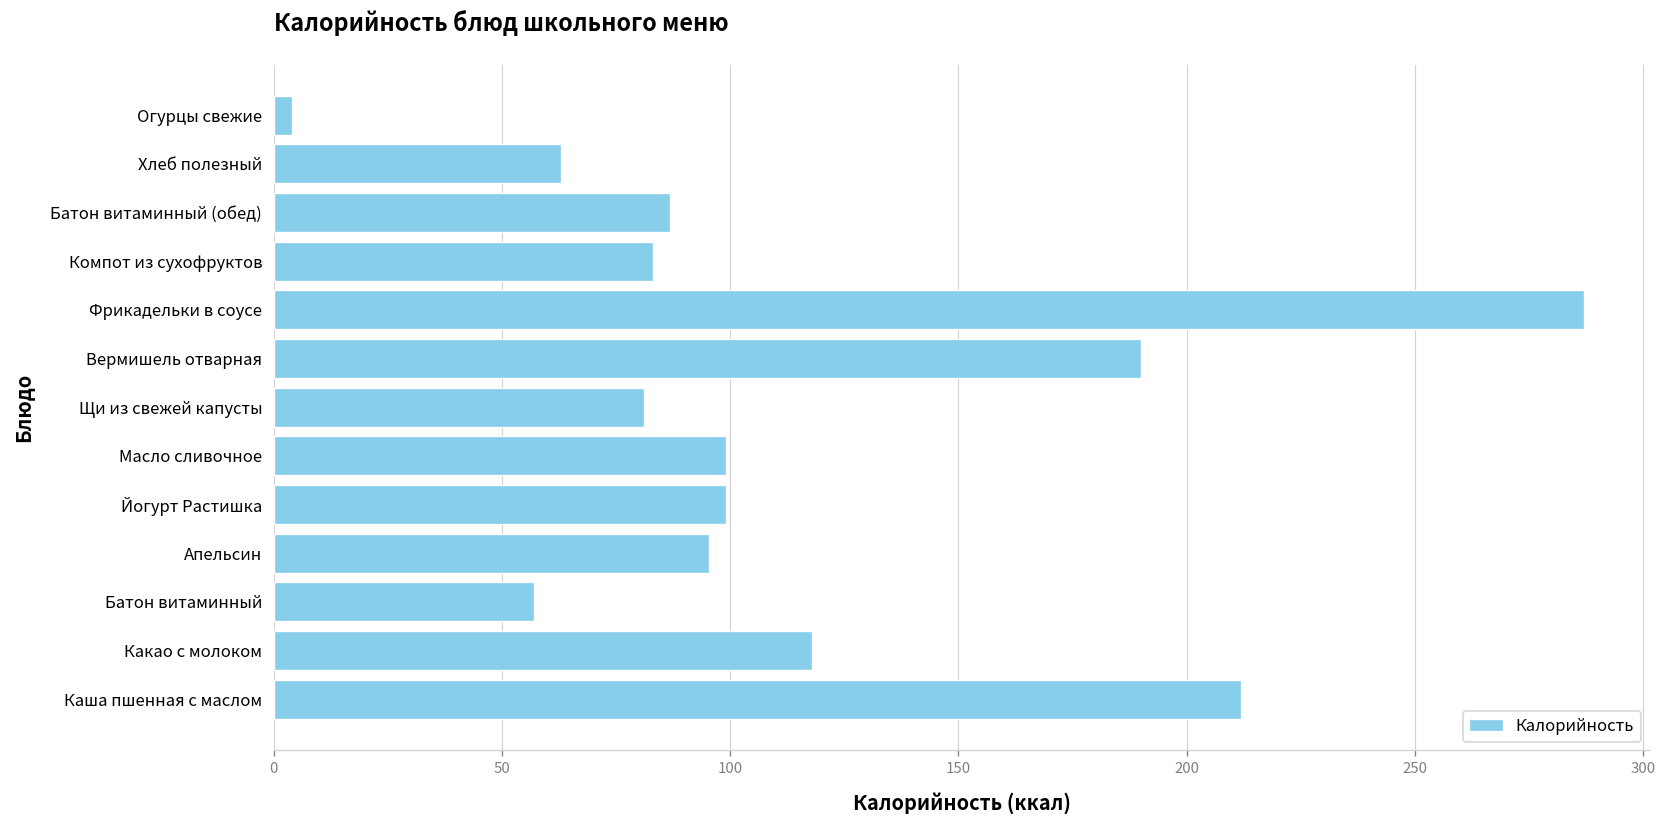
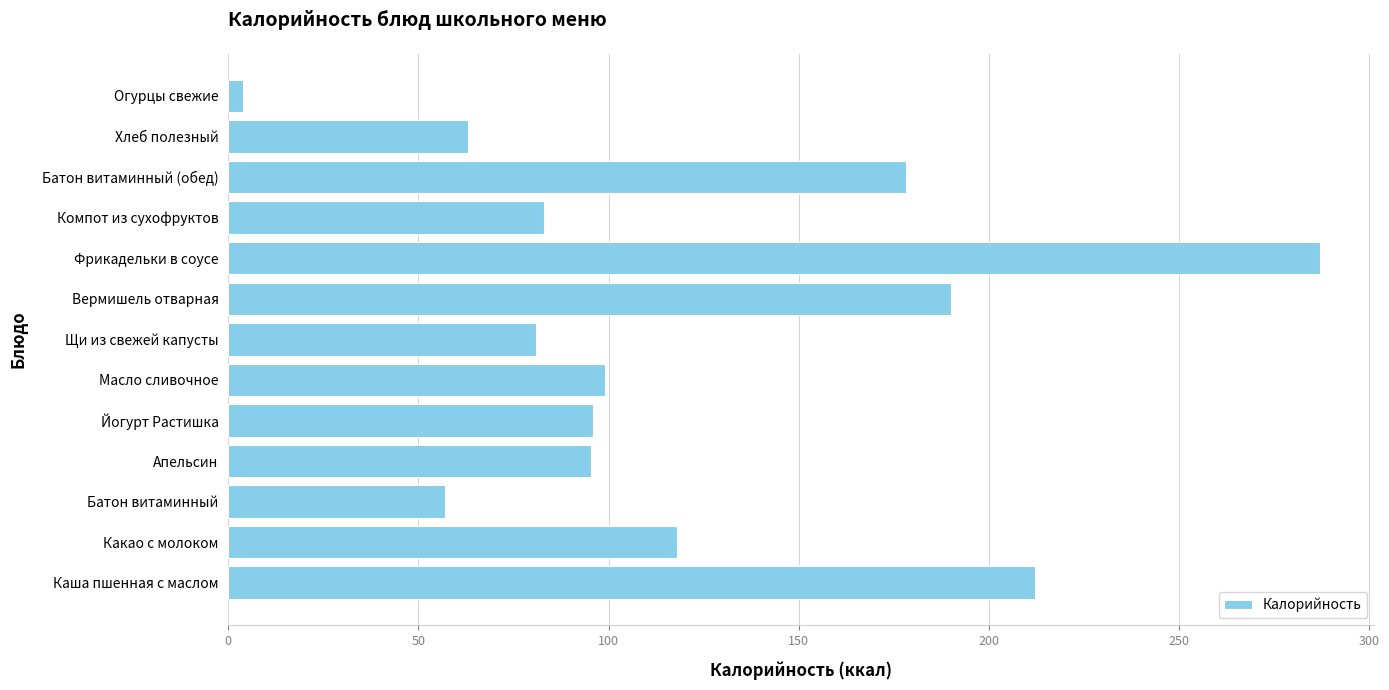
  {
    "Огурцы свежие": 4,
    "Хлеб полезный": 63,
-   "Батон витаминный (обед)": 87,
+   "Батон витаминный (обед)": 178,
    "Компот из сухофруктов": 83,
    "Фрикадельки в соусе": 287,
    "Вермишель отварная": 190,
    "Щи из свежей капусты": 81,
    "Масло сливочное": 99,
-   "Йогурт Растишка": 99,
+   "Йогурт Растишка": 96,
    "Апельсин": 95,
    "Батон витаминный": 57,
    "Какао с молоком": 118,
    "Каша пшенная с маслом": 212
  }
